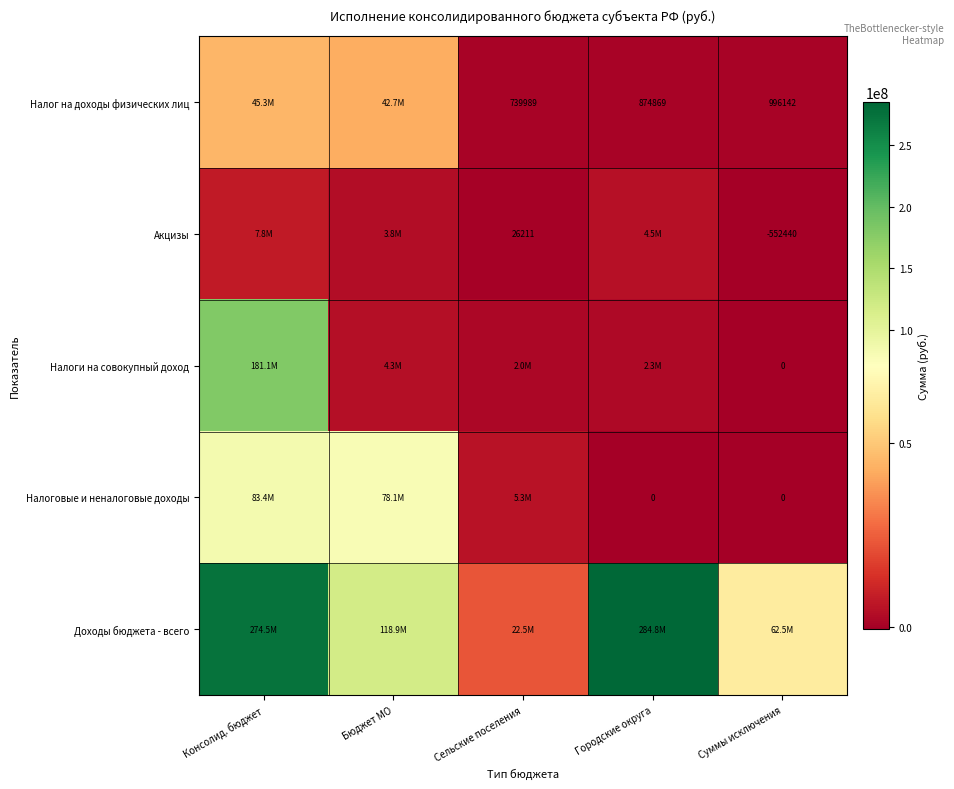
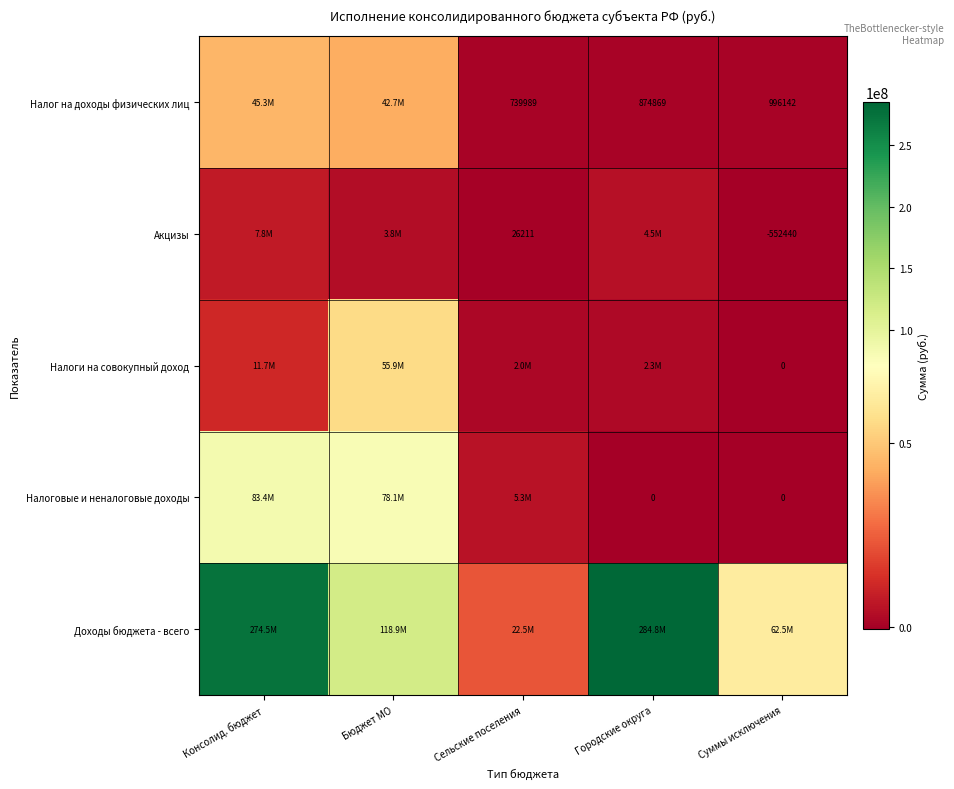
  {
    "Налог на доходы физических лиц": {
      "Консолид. бюджет": "45.3M",
      "Бюджет МО": "42.7M",
      "Сельские поселения": "739989",
      "Городские округа": "874869",
      "Суммы исключения": "996142"
    },
    "Акцизы": {
      "Консолид. бюджет": "7.8M",
      "Бюджет МО": "3.8M",
      "Сельские поселения": "26211",
      "Городские округа": "4.5M",
      "Суммы исключения": "-552440"
    },
    "Налоги на совокупный доход": {
-     "Консолид. бюджет": "181.1M",
-     "Бюджет МО": "4.3M",
+     "Консолид. бюджет": "11.7M",
+     "Бюджет МО": "55.9M",
      "Сельские поселения": "2.0M",
      "Городские округа": "2.3M",
      "Суммы исключения": "0"
    },
    "Налоговые и неналоговые доходы": {
      "Консолид. бюджет": "83.4M",
      "Бюджет МО": "78.1M",
      "Сельские поселения": "5.3M",
      "Городские округа": "0",
      "Суммы исключения": "0"
    },
    "Доходы бюджета - всего": {
      "Консолид. бюджет": "274.5M",
      "Бюджет МО": "118.9M",
      "Сельские поселения": "22.5M",
      "Городские округа": "284.8M",
      "Суммы исключения": "62.5M"
    }
  }
